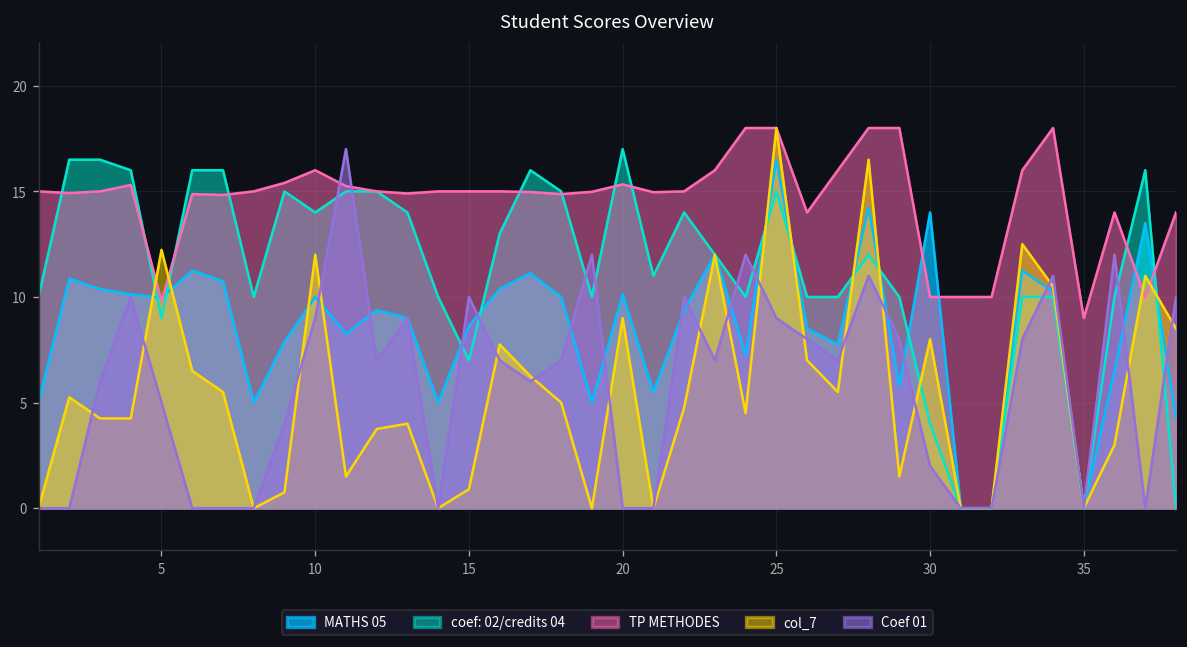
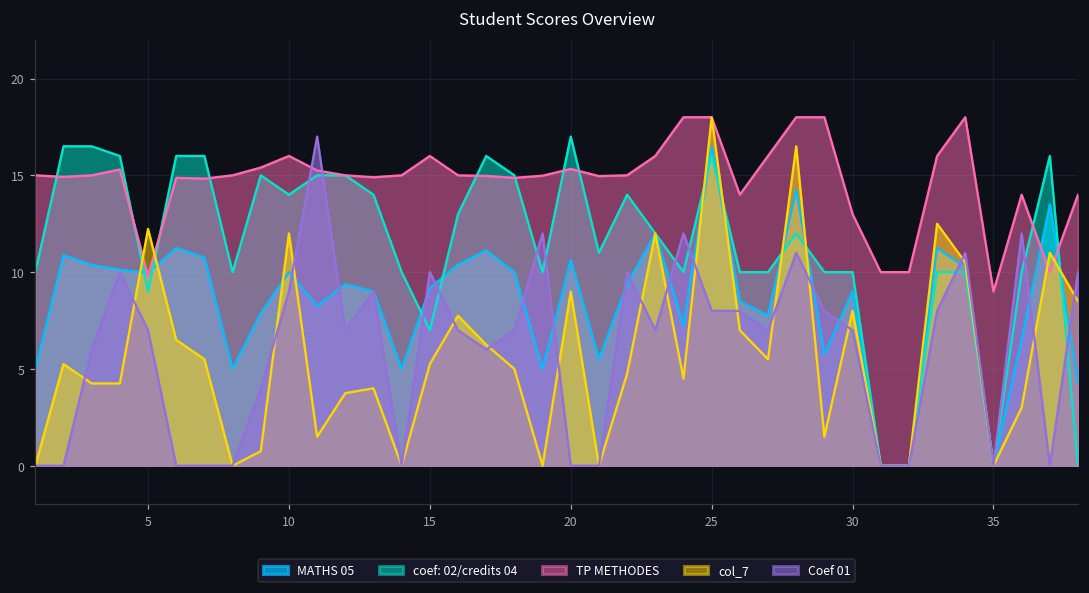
  {
    "MATHS 05": {
      "5": 10.0,
      "10": 10.0,
-     "15": 8.6,
-     "20": 10.1,
+     "15": 9.2,
+     "20": 10.6,
      "25": 16.5,
-     "30": 14
+     "30": 9
    },
    "coef: 02/credits 04": {
      "5": 9,
      "10": 14,
      "15": 7,
      "20": 17,
-     "25": 15,
-     "30": 4
+     "25": 16,
+     "30": 10
    },
    "TP METHODES": {
      "5": 9.8,
      "10": 16,
-     "15": 15,
+     "15": 16,
      "20": 15.3,
-     "30": 10,
+     "30": 13,
      "35": 9
    },
    "col_7": {
      "5": 12.2,
      "10": 12.0,
-     "15": 0.9,
+     "15": 5.3,
      "20": 9.0,
      "30": 8.0
    },
    "Coef 01": {
-     "5": 5,
+     "5": 7,
      "10": 9,
      "15": 10,
      "20": 0,
-     "25": 9,
-     "30": 2
+     "25": 8,
+     "30": 7
    }
  }
